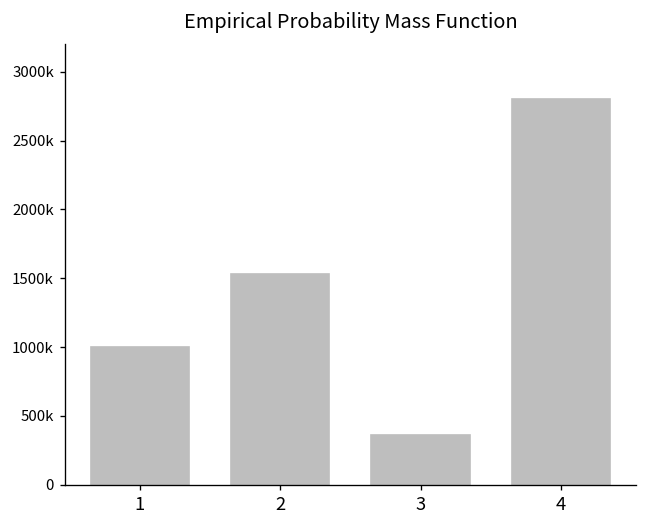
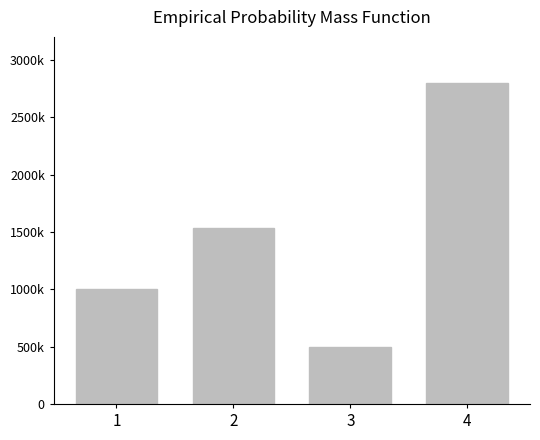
  {
    "1": 1000000,
    "2": 1530000,
-   "3": 360000,
+   "3": 500000,
    "4": 2800000
  }
